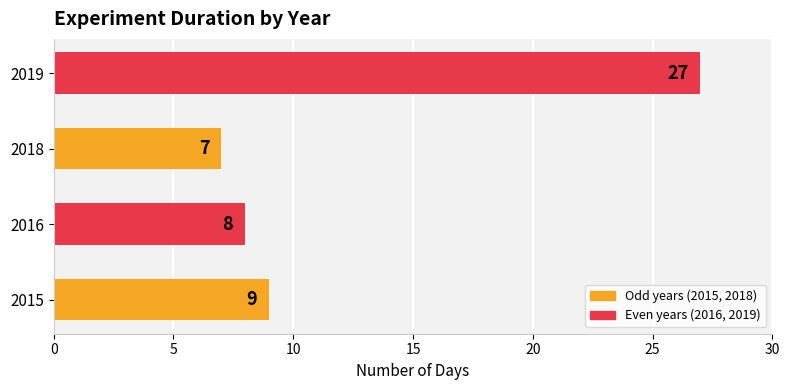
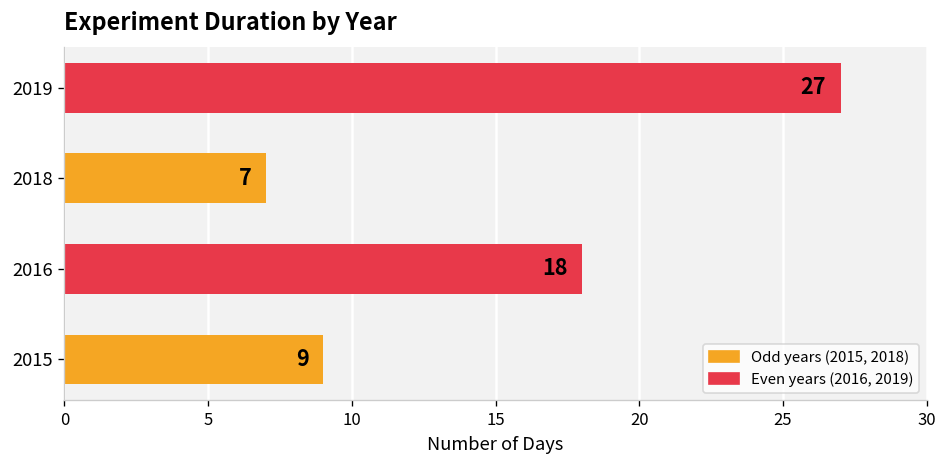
  {
    "2019": 27,
    "2018": 7,
-   "2016": 8,
+   "2016": 18,
    "2015": 9
  }
